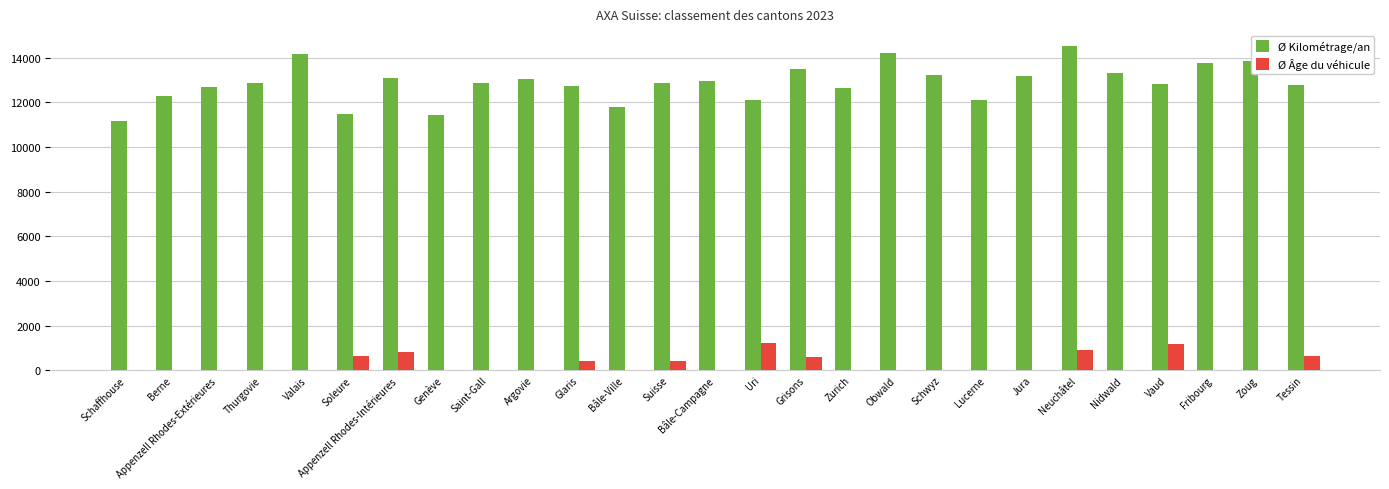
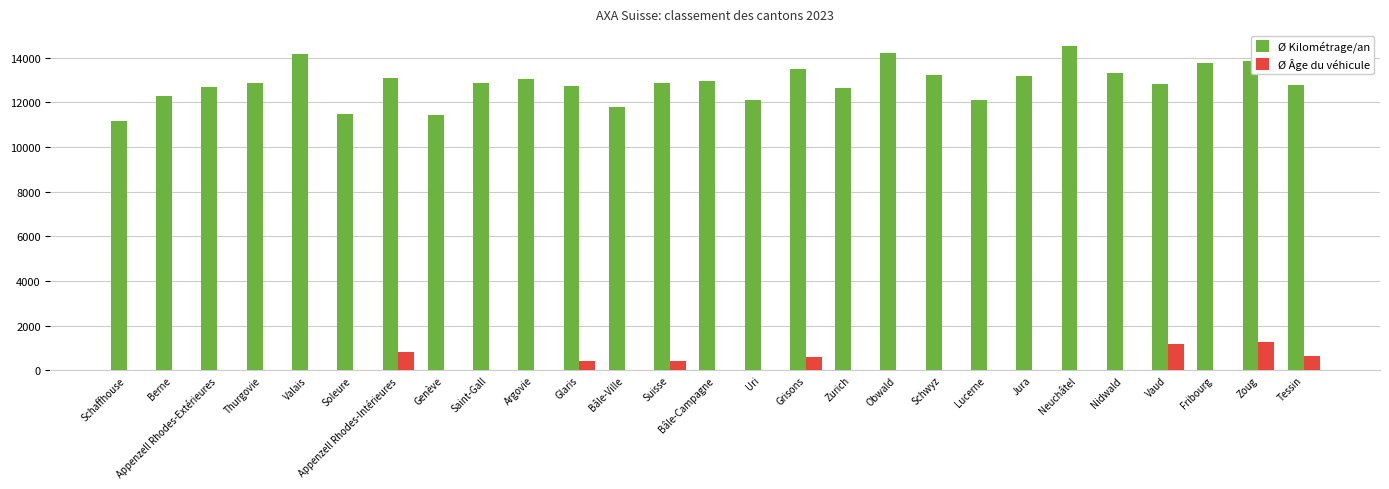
  {
    "Ø Kilométrage/an": {
      "Schaffhouse": 11200,
      "Berne": 12300,
      "Appenzell Rhodes-Extérieures": 12700,
      "Thurgovie": 12900,
      "Valais": 14100,
      "Soleure": 11500,
      "Appenzell Rhodes-Intérieures": 13100,
      "Genève": 11400,
      "Saint-Gall": 12800,
      "Argovie": 13000,
      "Glaris": 12700,
      "Bâle-Ville": 11800,
      "Suisse": 12900,
      "Bâle-Campagne": 12900,
      "Uri": 12100,
      "Grisons": 13500,
      "Zurich": 12600,
      "Obwald": 14200,
      "Schwyz": 13200,
      "Lucerne": 12100,
      "Jura": 13200,
      "Neuchâtel": 14500,
      "Nidwald": 13300,
      "Vaud": 12800,
      "Fribourg": 13700,
      "Zoug": 13800,
      "Tessin": 12800
    },
    "Ø Âge du véhicule": {
-     "Soleure": 600,
+     "Soleure": 0,
      "Appenzell Rhodes-Intérieures": 800,
      "Glaris": 400,
      "Suisse": 400,
-     "Uri": 1200,
+     "Uri": 0,
      "Grisons": 600,
-     "Neuchâtel": 900,
+     "Neuchâtel": 0,
      "Vaud": 1200,
-     "Zoug": 0,
+     "Zoug": 1300,
      "Tessin": 600
    }
  }
